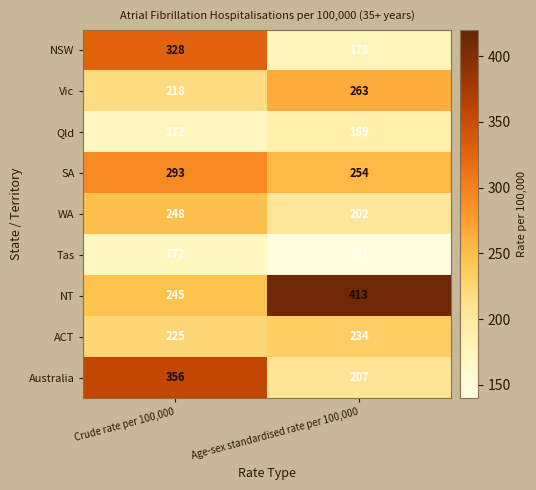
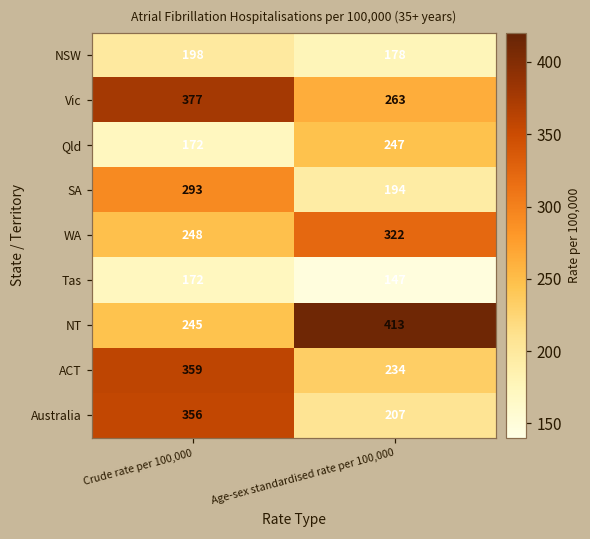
  {
    "NSW": {
-     "Crude rate per 100,000": 328,
+     "Crude rate per 100,000": 198,
      "Age-sex standardised rate per 100,000": 178
    },
    "Vic": {
-     "Crude rate per 100,000": 218,
+     "Crude rate per 100,000": 377,
      "Age-sex standardised rate per 100,000": 263
    },
    "Qld": {
      "Crude rate per 100,000": 172,
-     "Age-sex standardised rate per 100,000": 189
+     "Age-sex standardised rate per 100,000": 247
    },
    "SA": {
      "Crude rate per 100,000": 293,
-     "Age-sex standardised rate per 100,000": 254
+     "Age-sex standardised rate per 100,000": 194
    },
    "WA": {
      "Crude rate per 100,000": 248,
-     "Age-sex standardised rate per 100,000": 202
+     "Age-sex standardised rate per 100,000": 322
    },
    "Tas": {
      "Crude rate per 100,000": 172
    },
    "NT": {
      "Crude rate per 100,000": 245,
      "Age-sex standardised rate per 100,000": 413
    },
    "ACT": {
-     "Crude rate per 100,000": 225,
+     "Crude rate per 100,000": 359,
      "Age-sex standardised rate per 100,000": 234
    },
    "Australia": {
      "Crude rate per 100,000": 356,
      "Age-sex standardised rate per 100,000": 207
    }
  }
